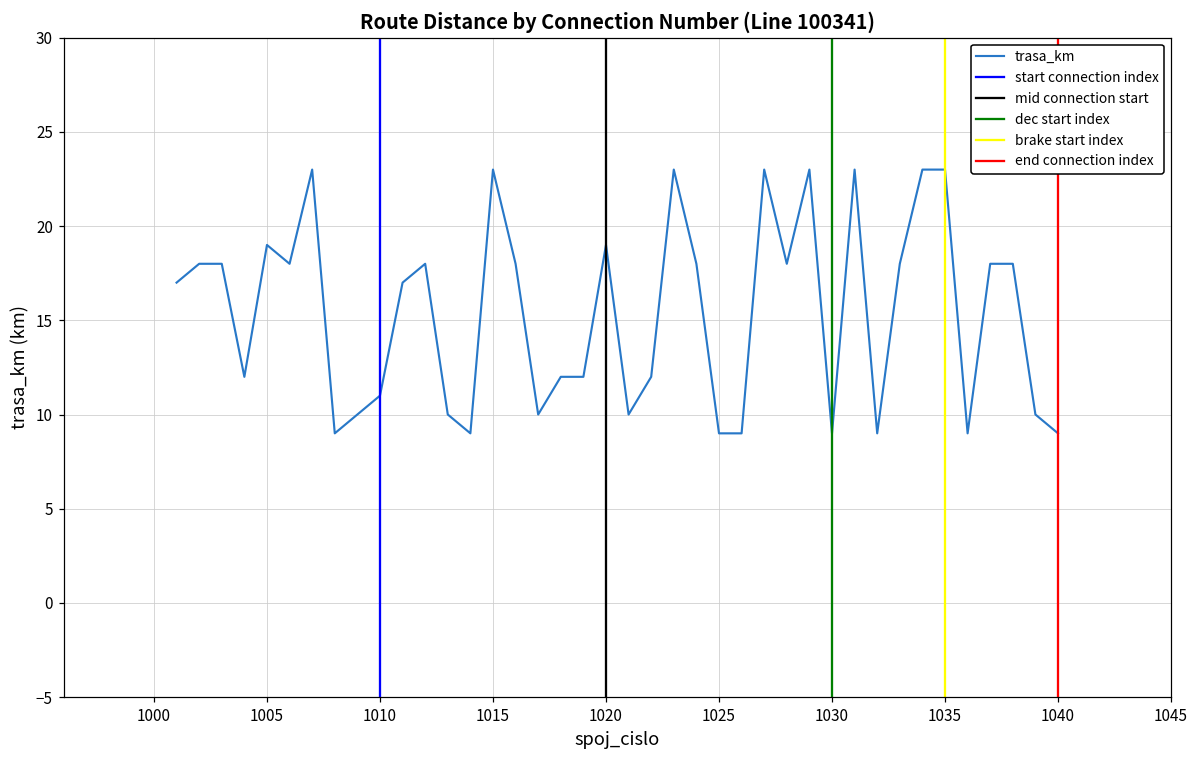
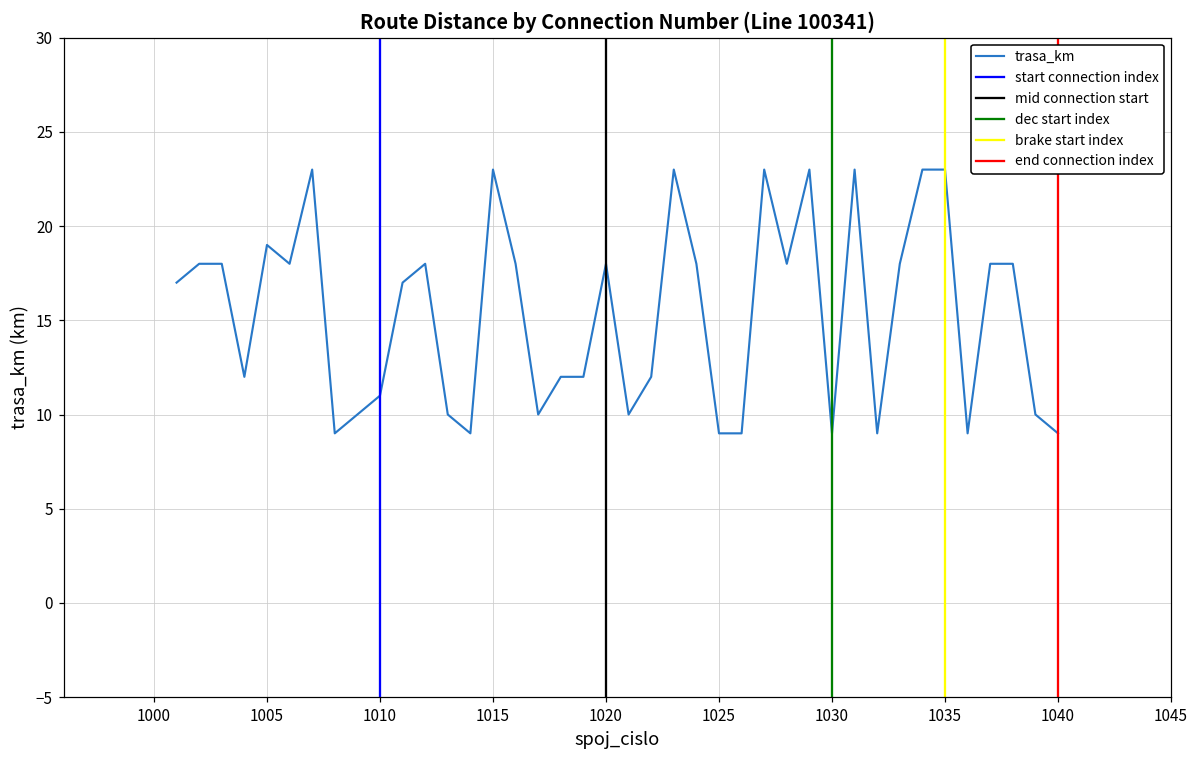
  {
    "1005": 19,
    "1010": 11,
    "1015": 23,
-   "1020": 19,
+   "1020": 18,
    "1025": 9,
    "1030": 9,
    "1035": 23,
    "1040": 9
  }
